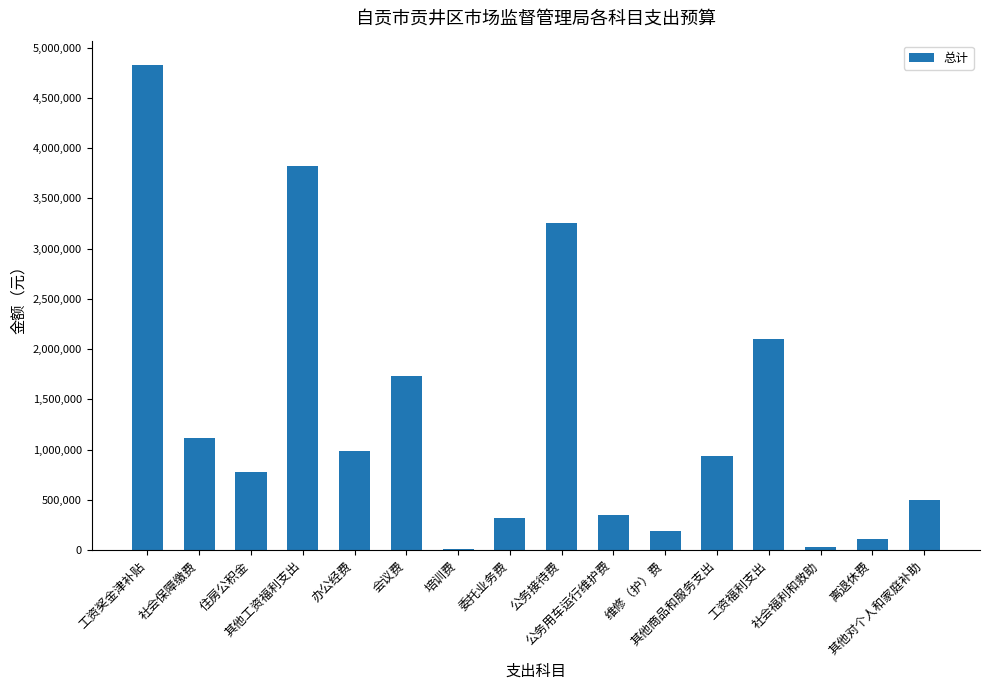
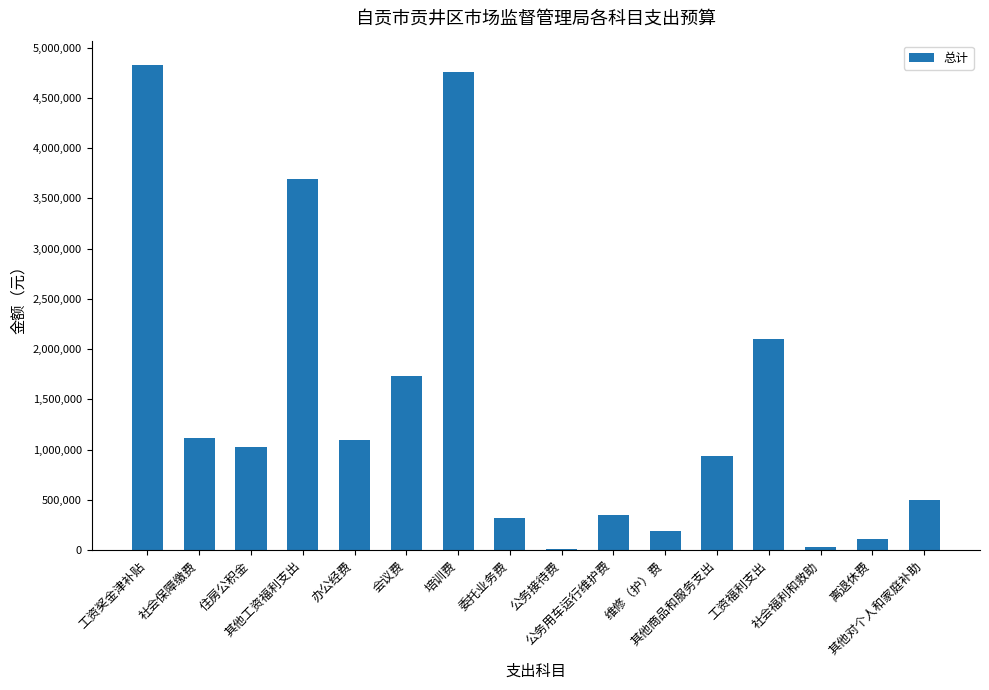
  {
    "工资奖金津补贴": "4,830,000",
    "社会保障缴费": "1,120,000",
-   "住房公积金": "770,000",
-   "其他工资福利支出": "3,820,000",
-   "办公经费": "980,000",
+   "住房公积金": "1,030,000",
+   "其他工资福利支出": "3,700,000",
+   "办公经费": "1,100,000",
    "会议费": "1,730,000",
-   "培训费": "20,000",
+   "培训费": "4,760,000",
    "委托业务费": "320,000",
-   "公务接待费": "3,250,000",
+   "公务接待费": "20,000",
    "公务用车运行维护费": "350,000",
    "维修（护）费": "190,000",
    "其他商品和服务支出": "940,000",
    "工资福利支出": "2,100,000",
    "社会福利和救助": "30,000",
    "离退休费": "120,000",
    "其他对个人和家庭补助": "500,000"
  }
